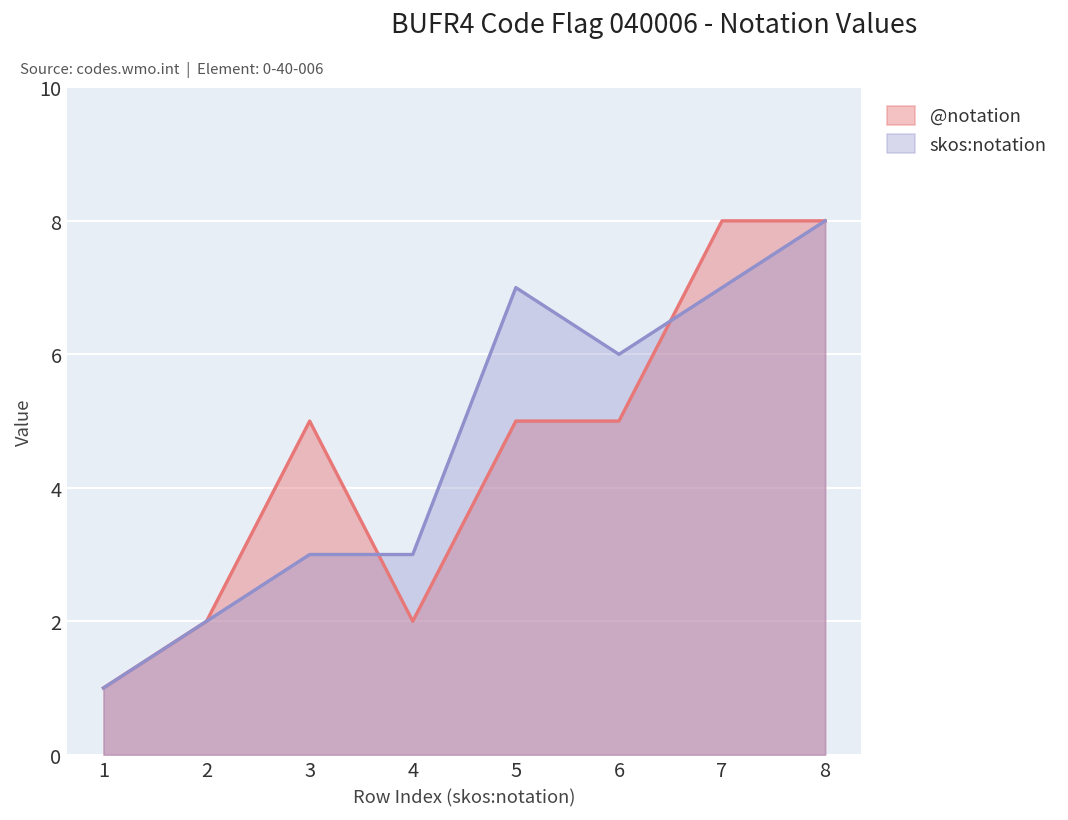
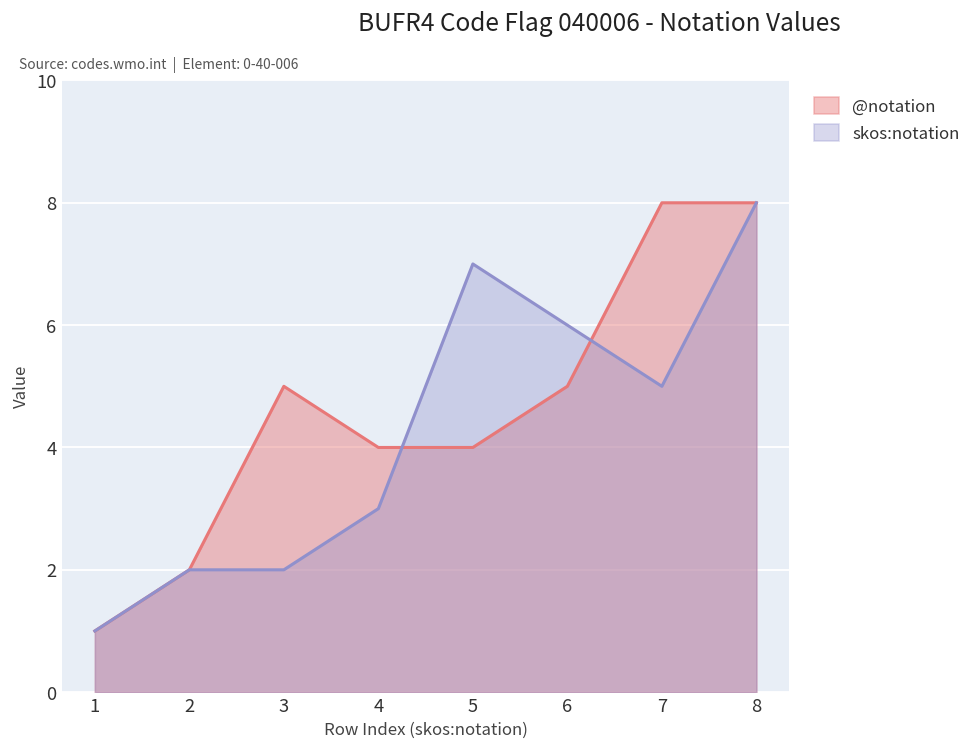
  {
    "@notation": {
      "3": 5,
-     "4": 2,
-     "5": 5,
+     "4": 4,
+     "5": 4,
      "6": 5,
      "7": 8
    },
    "skos:notation": {
-     "3": 3,
+     "3": 2,
      "4": 3,
      "5": 7,
      "6": 6,
-     "7": 7
+     "7": 5
    }
  }
